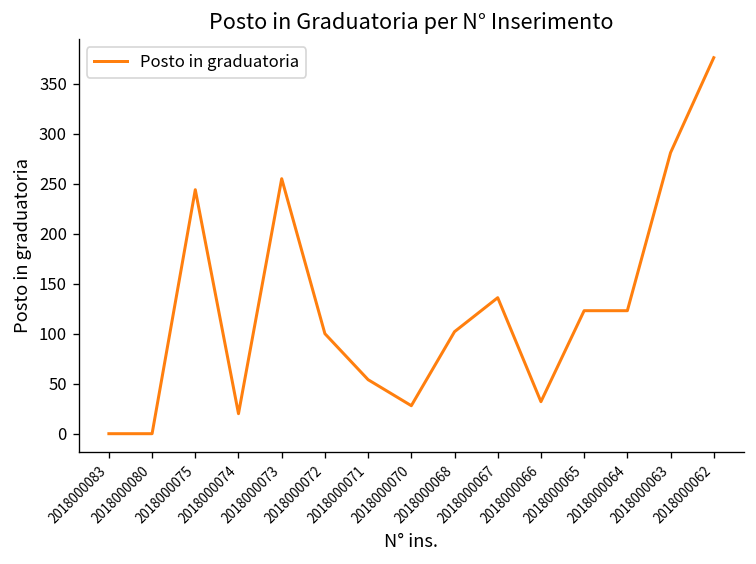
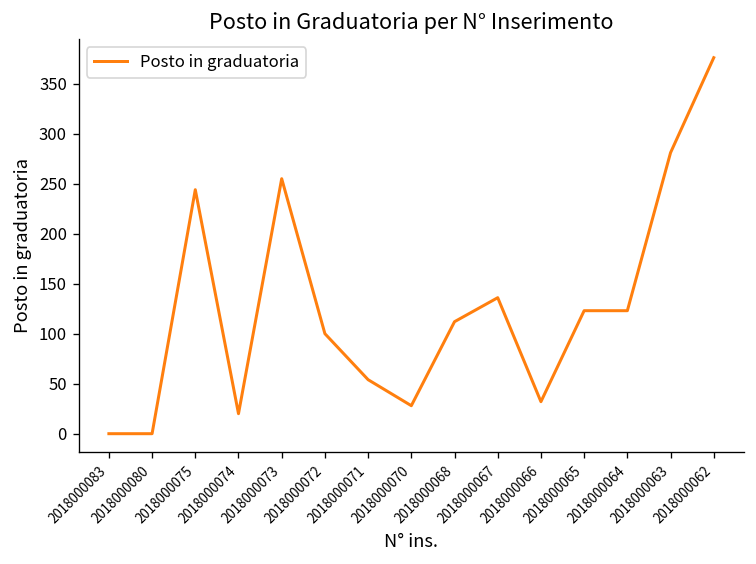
  {
    "2018000083": 0,
    "2018000080": 0,
    "2018000075": 240,
    "2018000074": 20,
    "2018000073": 260,
    "2018000072": 100,
    "2018000071": 50,
    "2018000070": 30,
-   "2018000068": 100,
+   "2018000068": 110,
    "2018000067": 140,
    "2018000066": 30,
    "2018000065": 120,
    "2018000064": 120,
    "2018000063": 280,
    "2018000062": 380
  }
